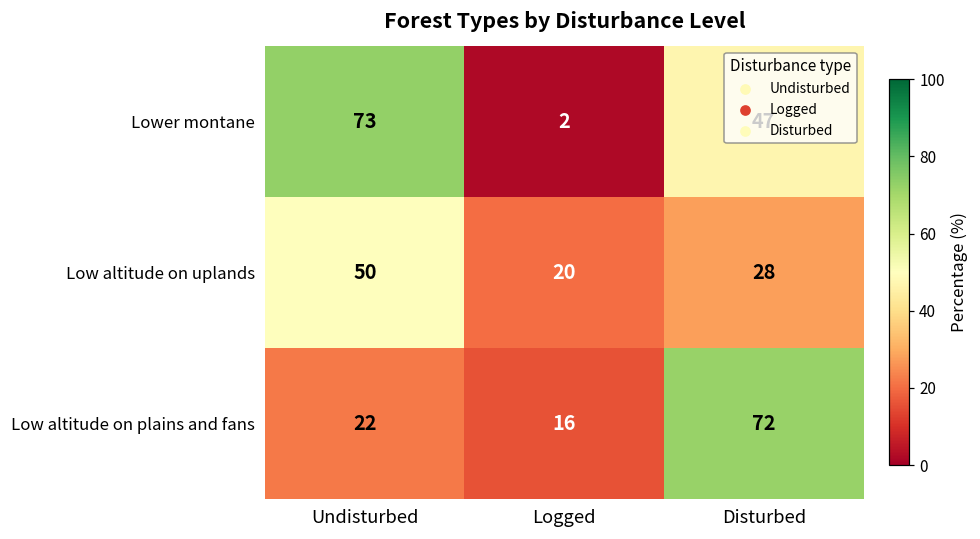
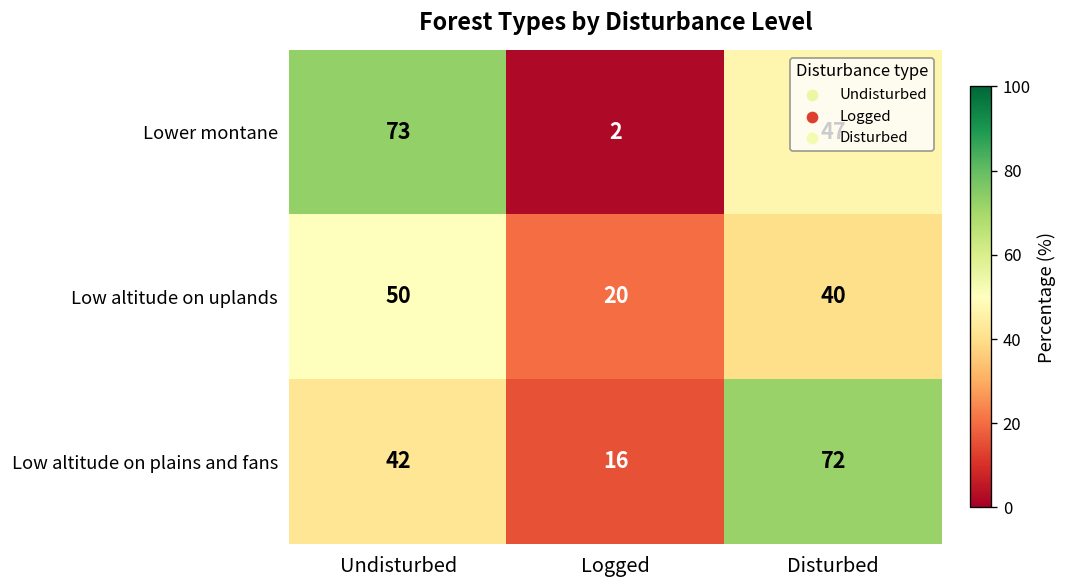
  {
    "Lower montane": {
      "Undisturbed": 73,
      "Logged": 2
    },
    "Low altitude on uplands": {
      "Undisturbed": 50,
      "Logged": 20,
-     "Disturbed": 28
+     "Disturbed": 40
    },
    "Low altitude on plains and fans": {
-     "Undisturbed": 22,
+     "Undisturbed": 42,
      "Logged": 16,
      "Disturbed": 72
    }
  }
